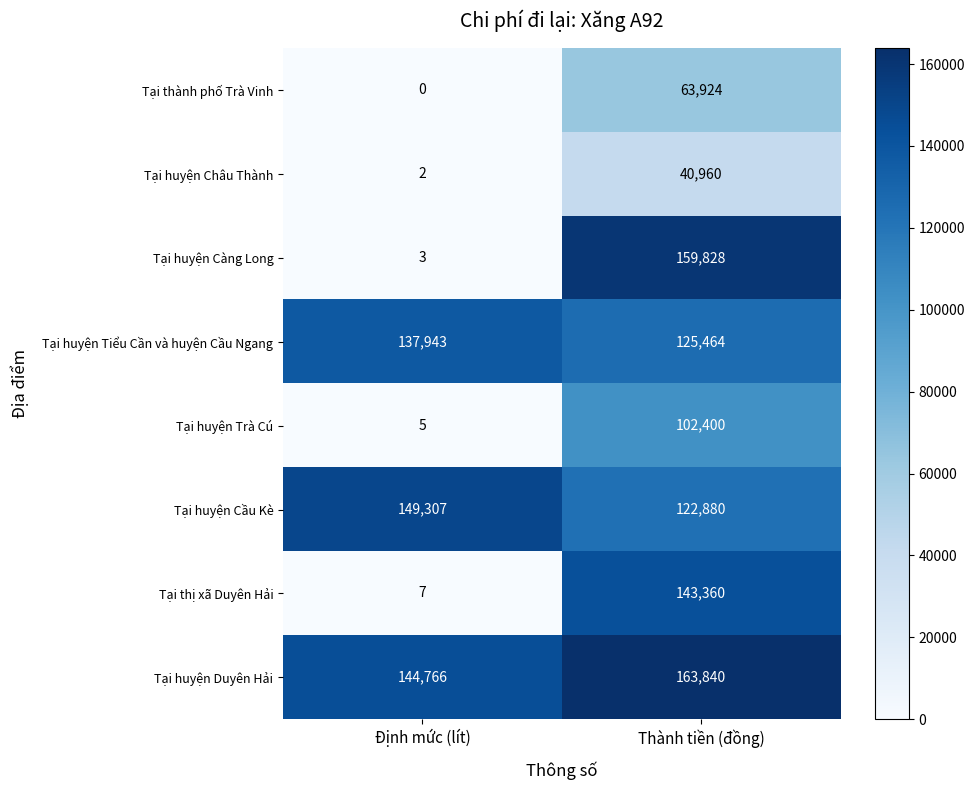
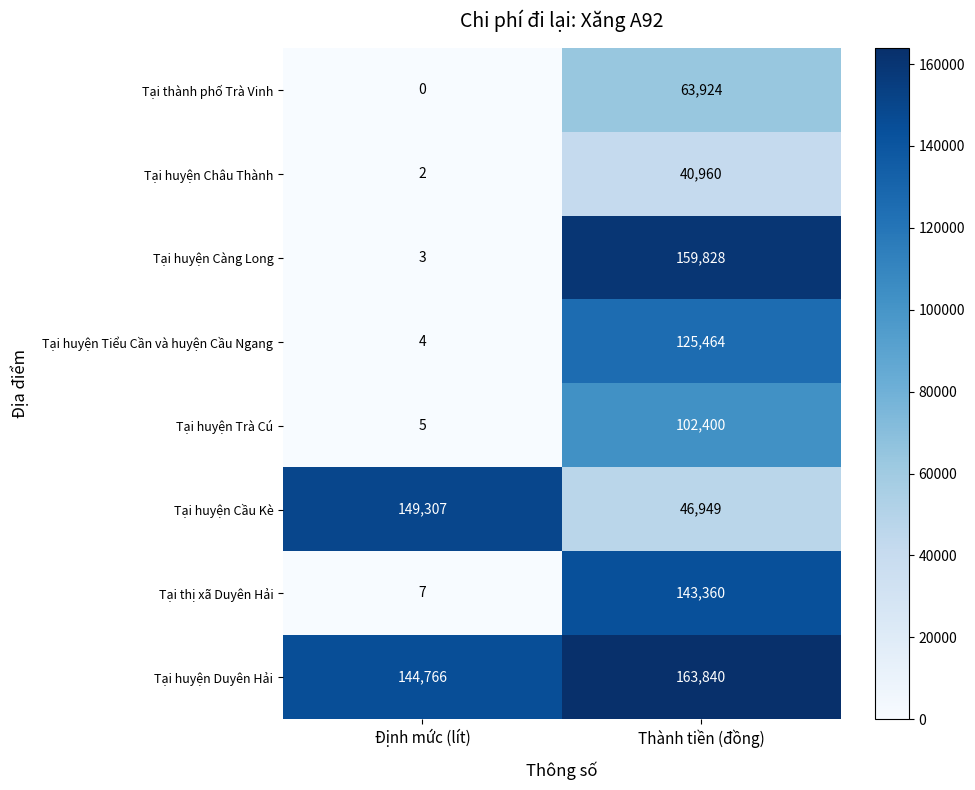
  {
    "Tại thành phố Trà Vinh": {
      "Định mức (lít)": "0",
      "Thành tiền (đồng)": "63,924"
    },
    "Tại huyện Châu Thành": {
      "Định mức (lít)": "2",
      "Thành tiền (đồng)": "40,960"
    },
    "Tại huyện Càng Long": {
      "Định mức (lít)": "3",
      "Thành tiền (đồng)": "159,828"
    },
    "Tại huyện Tiểu Cần và huyện Cầu Ngang": {
-     "Định mức (lít)": "137,943",
+     "Định mức (lít)": "4",
      "Thành tiền (đồng)": "125,464"
    },
    "Tại huyện Trà Cú": {
      "Định mức (lít)": "5",
      "Thành tiền (đồng)": "102,400"
    },
    "Tại huyện Cầu Kè": {
      "Định mức (lít)": "149,307",
-     "Thành tiền (đồng)": "122,880"
+     "Thành tiền (đồng)": "46,949"
    },
    "Tại thị xã Duyên Hải": {
      "Định mức (lít)": "7",
      "Thành tiền (đồng)": "143,360"
    },
    "Tại huyện Duyên Hải": {
      "Định mức (lít)": "144,766",
      "Thành tiền (đồng)": "163,840"
    }
  }
